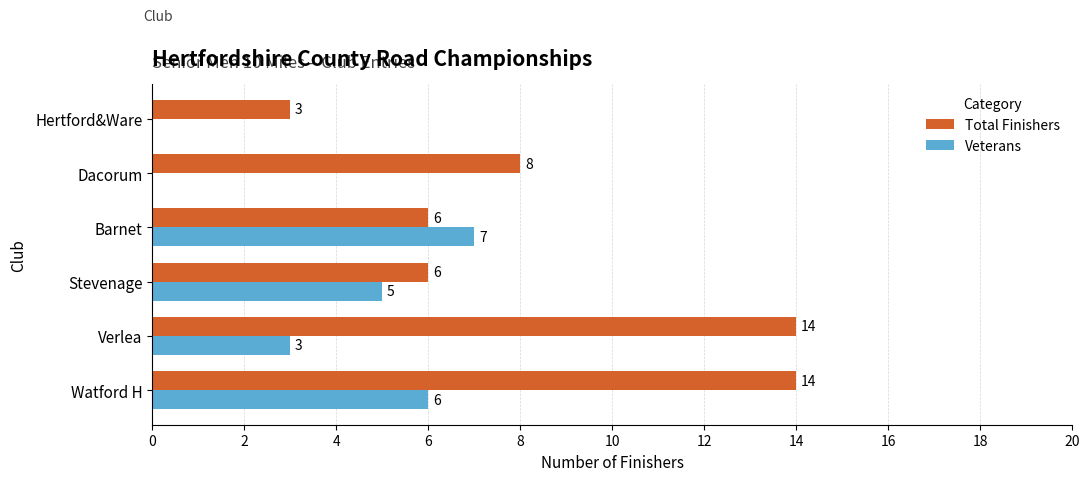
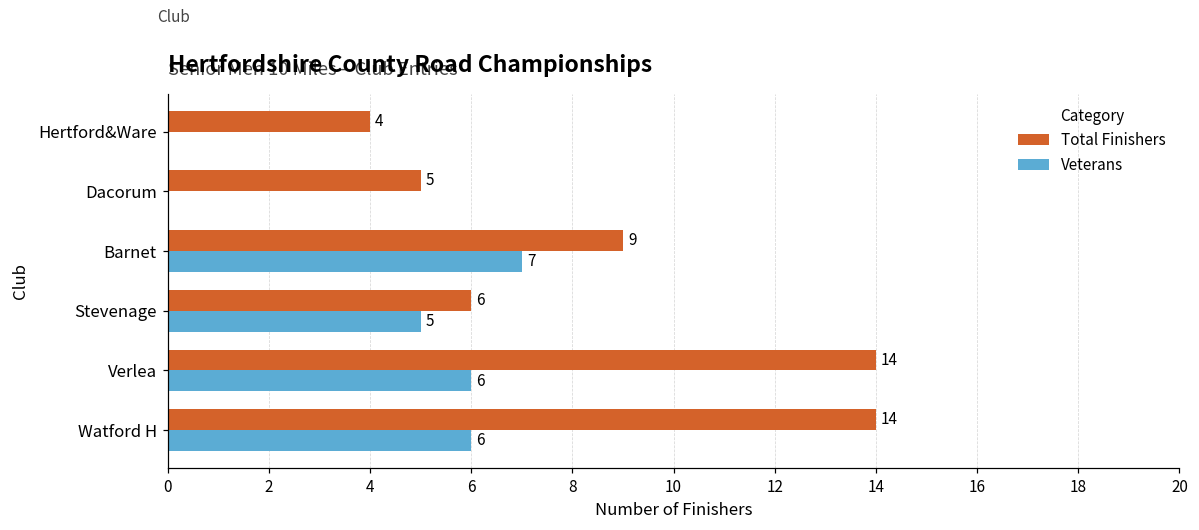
  {
    "Total Finishers": {
-     "Hertford&Ware": 3,
-     "Dacorum": 8,
-     "Barnet": 6,
+     "Hertford&Ware": 4,
+     "Dacorum": 5,
+     "Barnet": 9,
      "Stevenage": 6,
      "Verlea": 14,
      "Watford H": 14
    },
    "Veterans": {
      "Barnet": 7,
      "Stevenage": 5,
-     "Verlea": 3,
+     "Verlea": 6,
      "Watford H": 6
    }
  }
